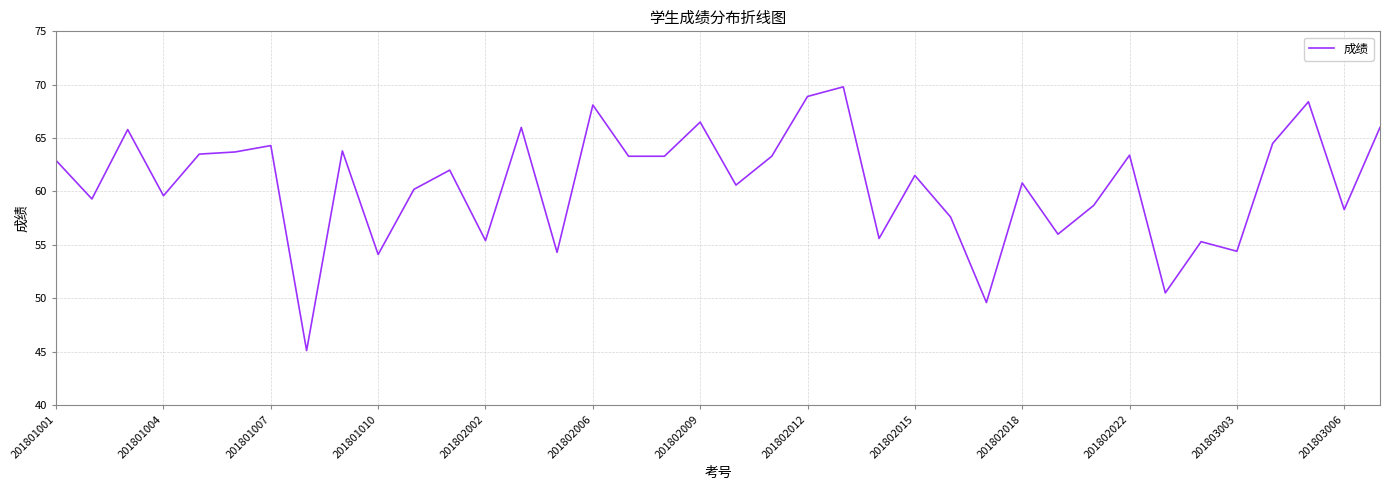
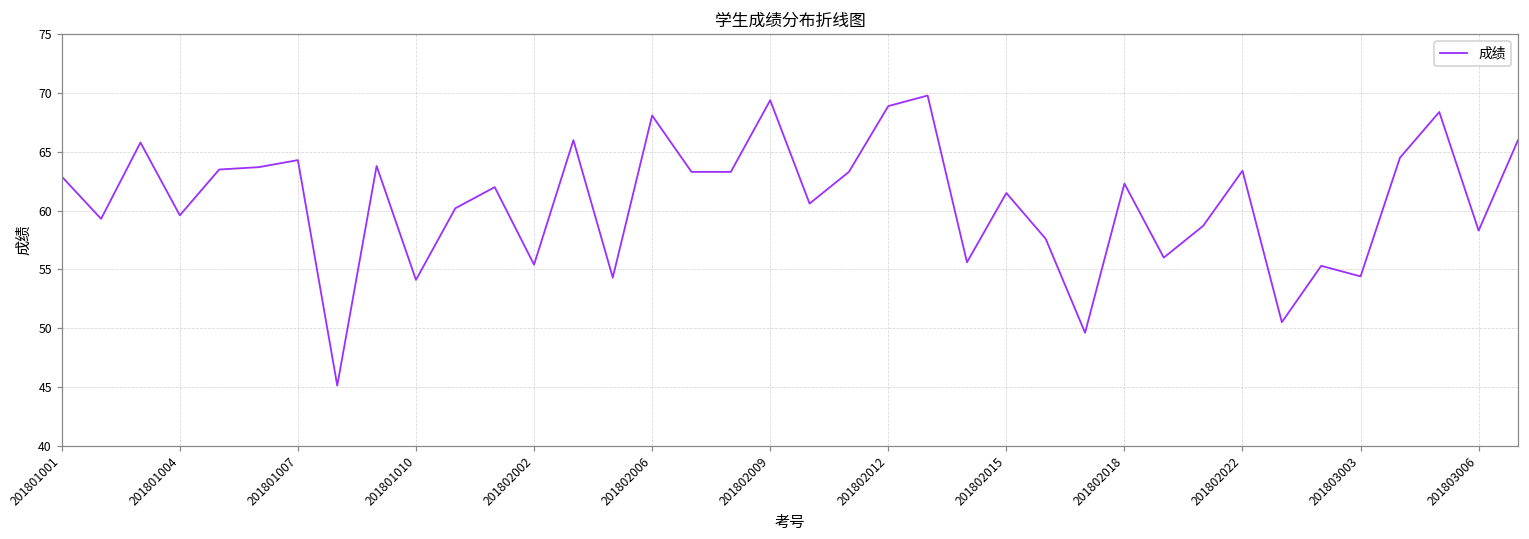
  {
    "201801001": 62.9,
    "201801004": 59.6,
    "201801007": 64.3,
    "201801010": 54.1,
    "201802002": 55.4,
    "201802006": 68.1,
-   "201802009": 66.5,
+   "201802009": 69.4,
    "201802012": 68.9,
    "201802015": 61.5,
-   "201802018": 60.8,
+   "201802018": 62.3,
    "201802022": 63.4,
    "201803003": 54.4,
    "201803006": 58.3
  }
